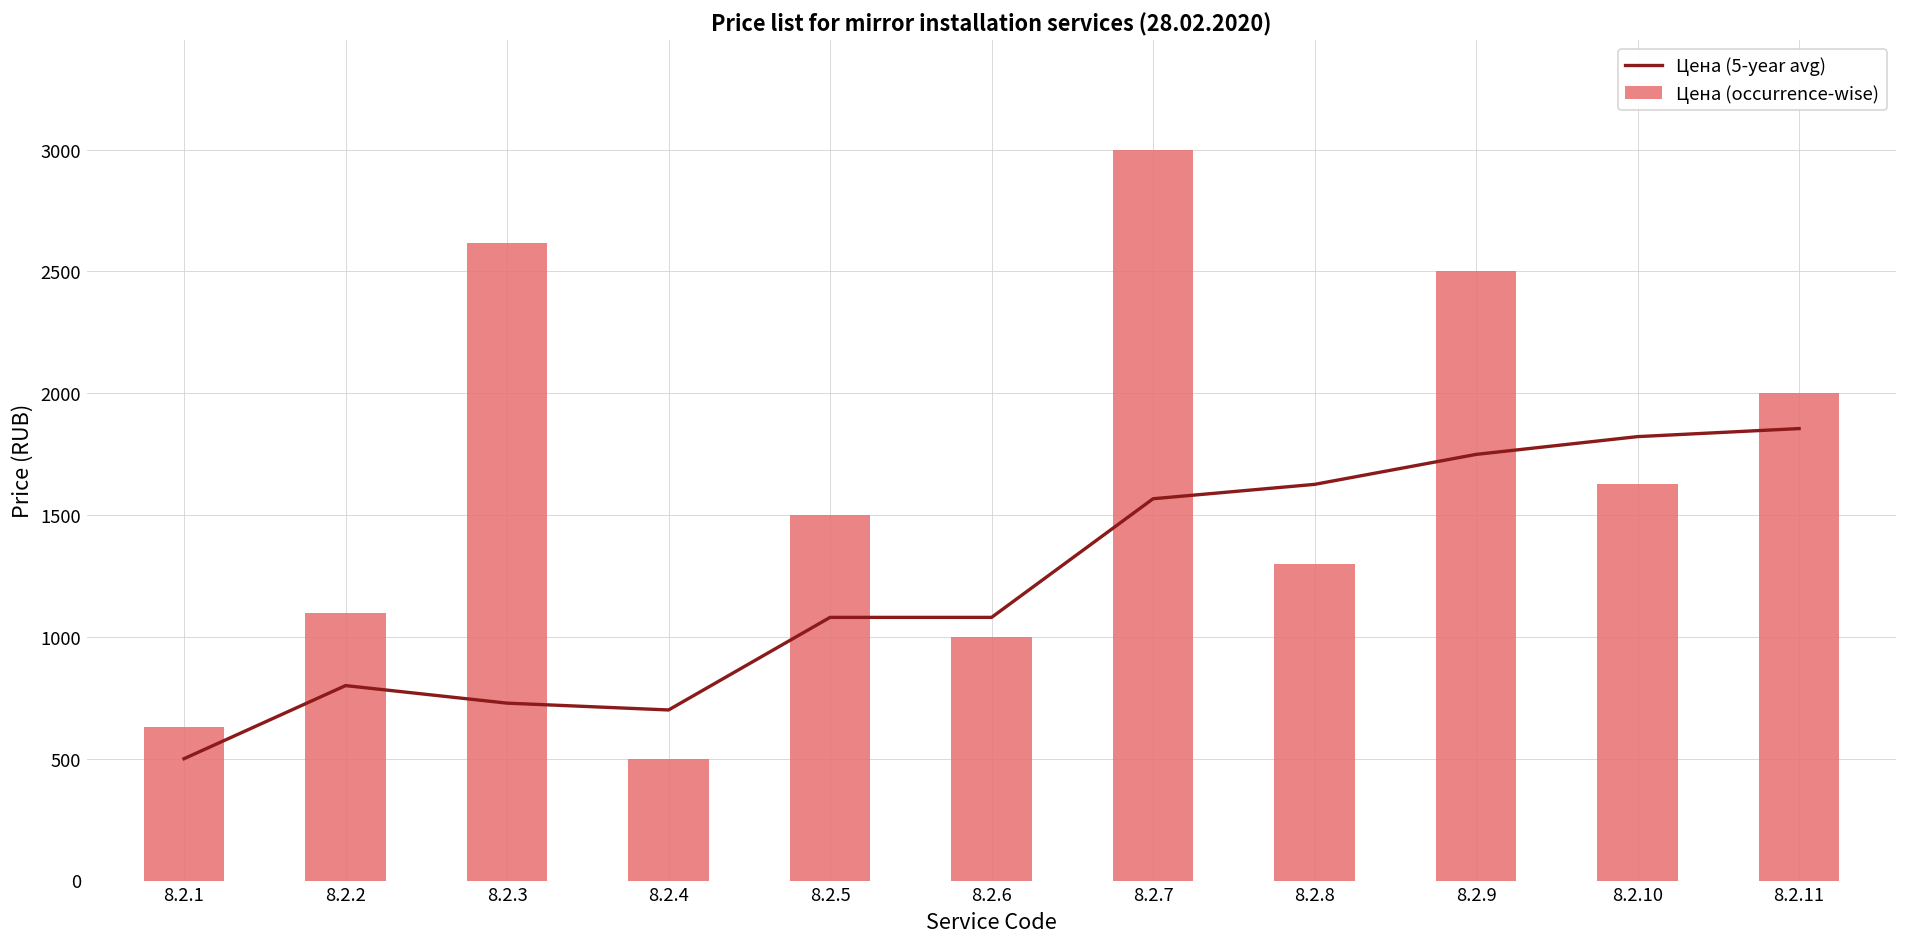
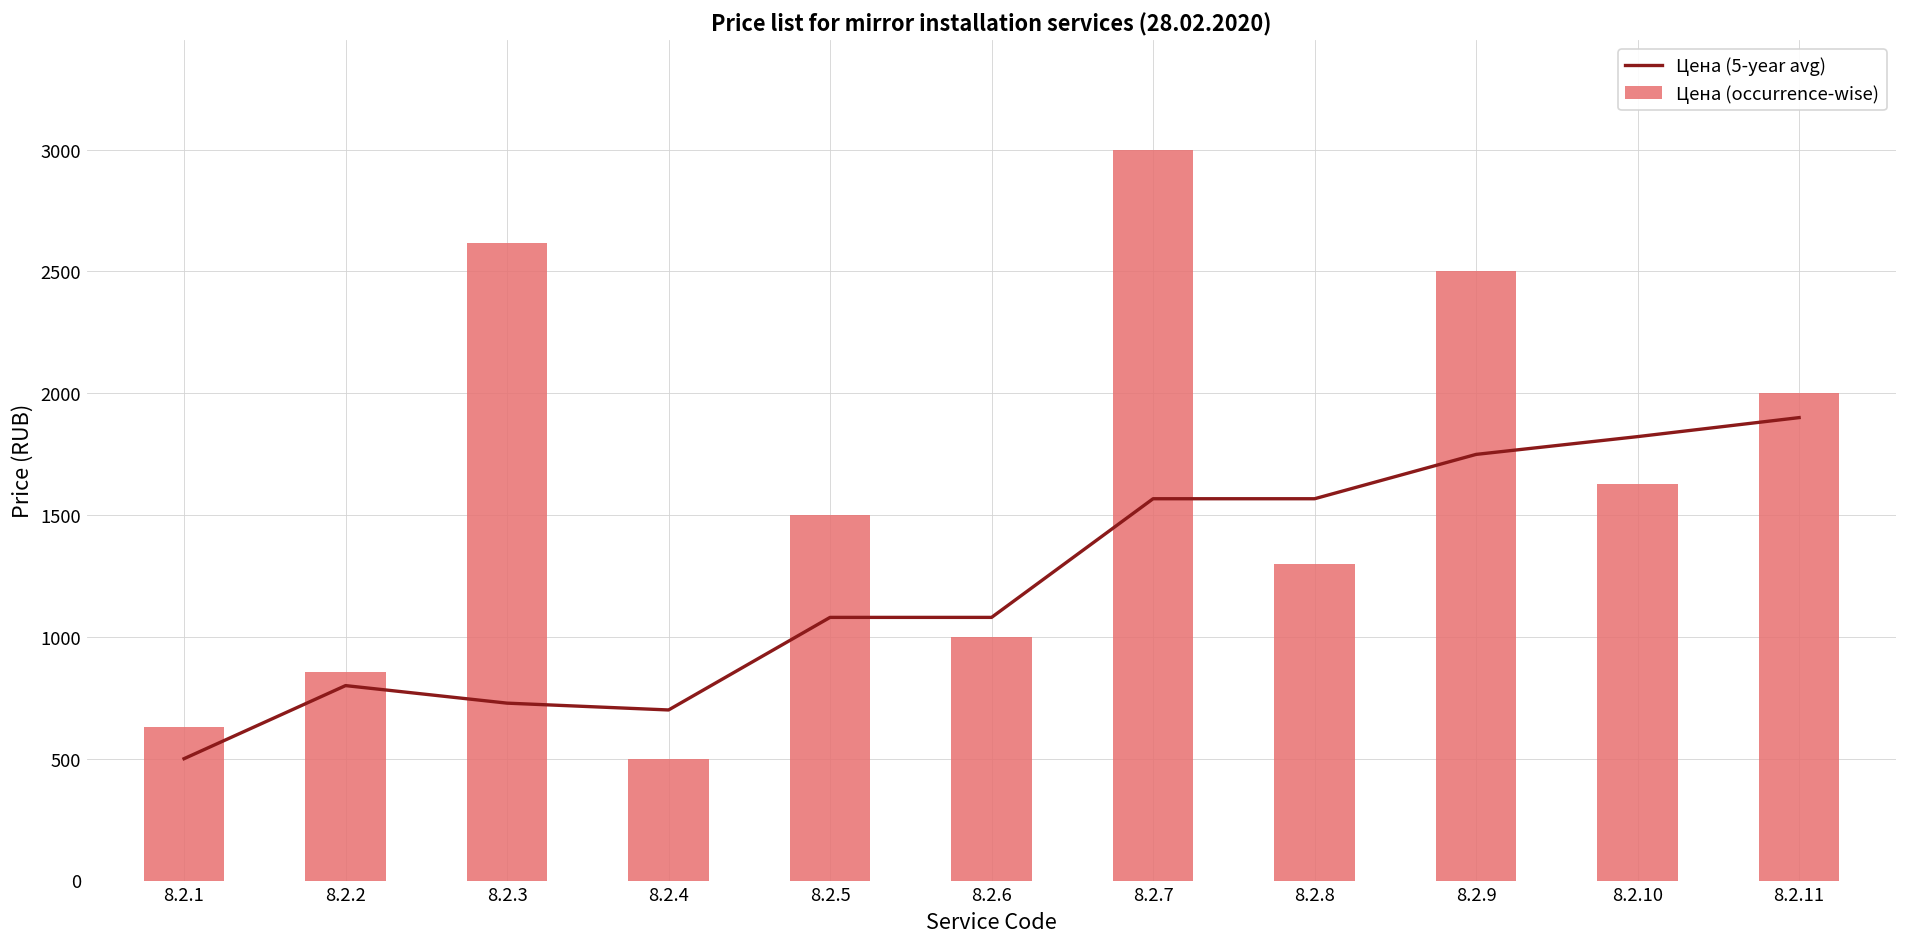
  {
    "Цена (occurrence-wise)": {
      "8.2.1": 630,
-     "8.2.2": 1100,
+     "8.2.2": 860,
      "8.2.3": 2620,
      "8.2.4": 500,
      "8.2.5": 1500,
      "8.2.6": 1000,
      "8.2.7": 3000,
      "8.2.8": 1300,
      "8.2.9": 2500,
      "8.2.10": 1630,
      "8.2.11": 2000
    },
    "Цена (5-year avg)": {
      "8.2.1": 500,
      "8.2.2": 800,
      "8.2.3": 730,
      "8.2.4": 700,
      "8.2.5": 1080,
      "8.2.6": 1080,
      "8.2.7": 1570,
-     "8.2.8": 1630,
+     "8.2.8": 1570,
      "8.2.9": 1750,
      "8.2.10": 1820,
-     "8.2.11": 1860
+     "8.2.11": 1900
    }
  }
